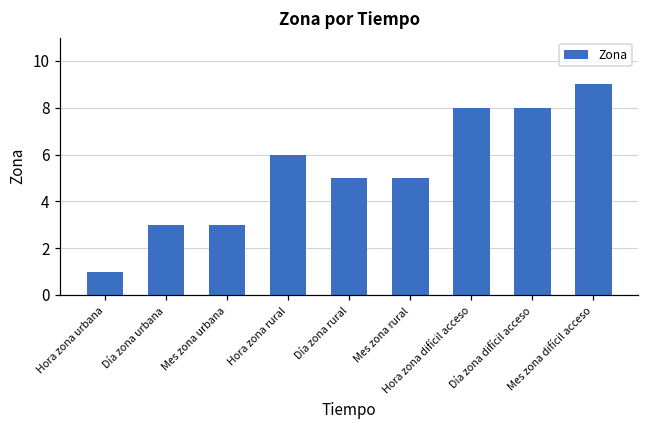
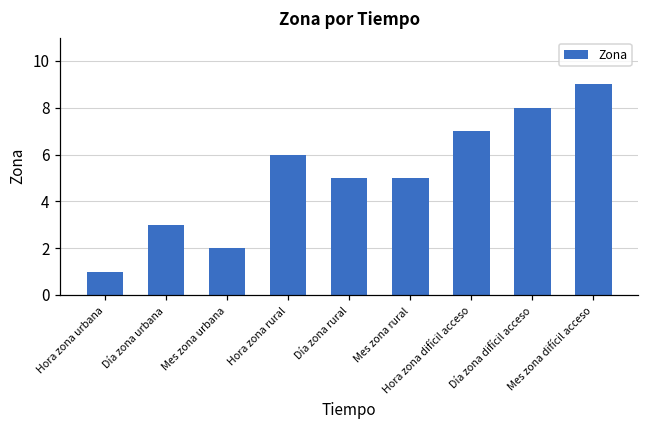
  {
    "Hora zona urbana": 1,
    "Día zona urbana": 3,
-   "Mes zona urbana": 3,
+   "Mes zona urbana": 2,
    "Hora zona rural": 6,
    "Día zona rural": 5,
    "Mes zona rural": 5,
-   "Hora zona difícil acceso": 8,
+   "Hora zona difícil acceso": 7,
    "Día zona difícil acceso": 8,
    "Mes zona difícil acceso": 9
  }
